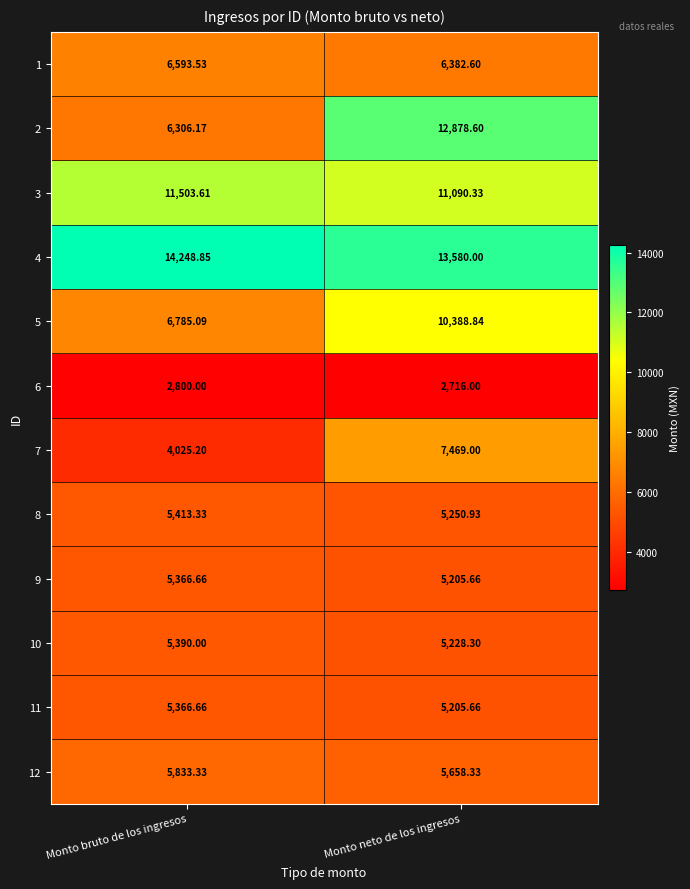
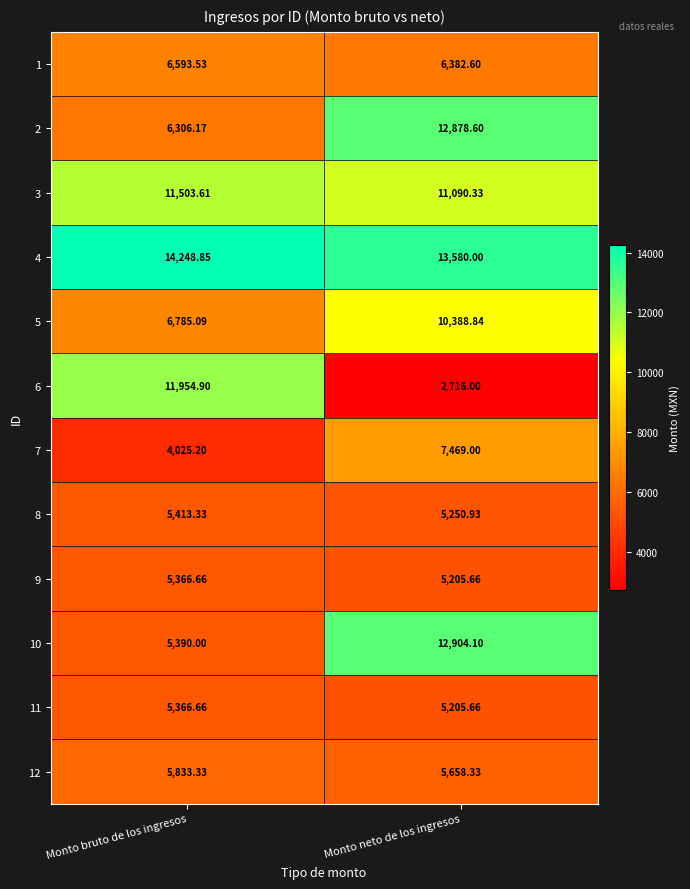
  {
    "1": {
      "Monto bruto de los ingresos": "6,593.53",
      "Monto neto de los ingresos": "6,382.60"
    },
    "2": {
      "Monto bruto de los ingresos": "6,306.17",
      "Monto neto de los ingresos": "12,878.60"
    },
    "3": {
      "Monto bruto de los ingresos": "11,503.61",
      "Monto neto de los ingresos": "11,090.33"
    },
    "4": {
      "Monto bruto de los ingresos": "14,248.85",
      "Monto neto de los ingresos": "13,580.00"
    },
    "5": {
      "Monto bruto de los ingresos": "6,785.09",
      "Monto neto de los ingresos": "10,388.84"
    },
    "6": {
-     "Monto bruto de los ingresos": "2,800.00",
+     "Monto bruto de los ingresos": "11,954.90",
      "Monto neto de los ingresos": "2,716.00"
    },
    "7": {
      "Monto bruto de los ingresos": "4,025.20",
      "Monto neto de los ingresos": "7,469.00"
    },
    "8": {
      "Monto bruto de los ingresos": "5,413.33",
      "Monto neto de los ingresos": "5,250.93"
    },
    "9": {
      "Monto bruto de los ingresos": "5,366.66",
      "Monto neto de los ingresos": "5,205.66"
    },
    "10": {
      "Monto bruto de los ingresos": "5,390.00",
-     "Monto neto de los ingresos": "5,228.30"
+     "Monto neto de los ingresos": "12,904.10"
    },
    "11": {
      "Monto bruto de los ingresos": "5,366.66",
      "Monto neto de los ingresos": "5,205.66"
    },
    "12": {
      "Monto bruto de los ingresos": "5,833.33",
      "Monto neto de los ingresos": "5,658.33"
    }
  }
